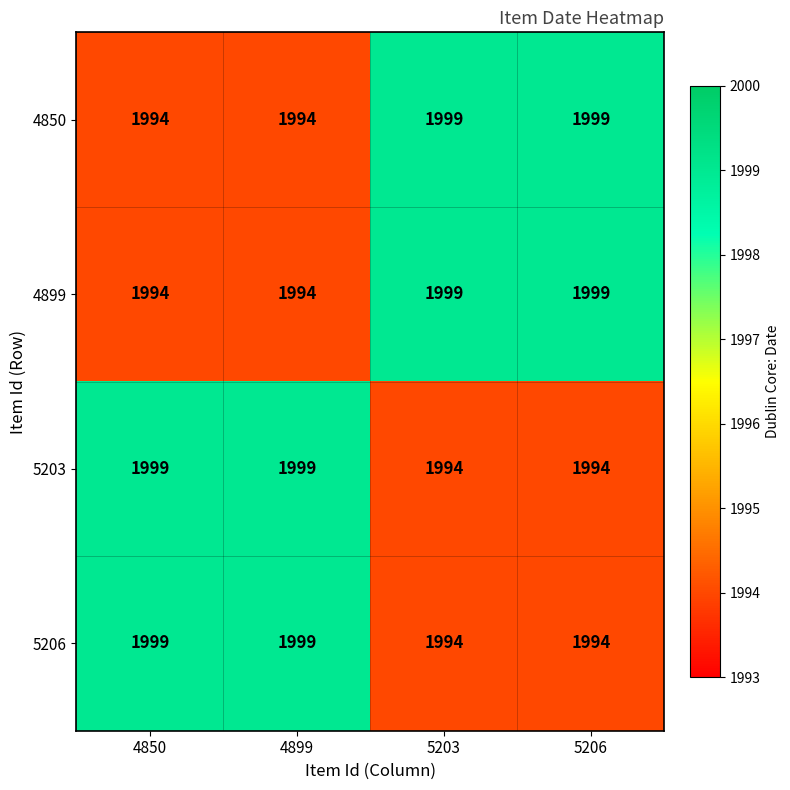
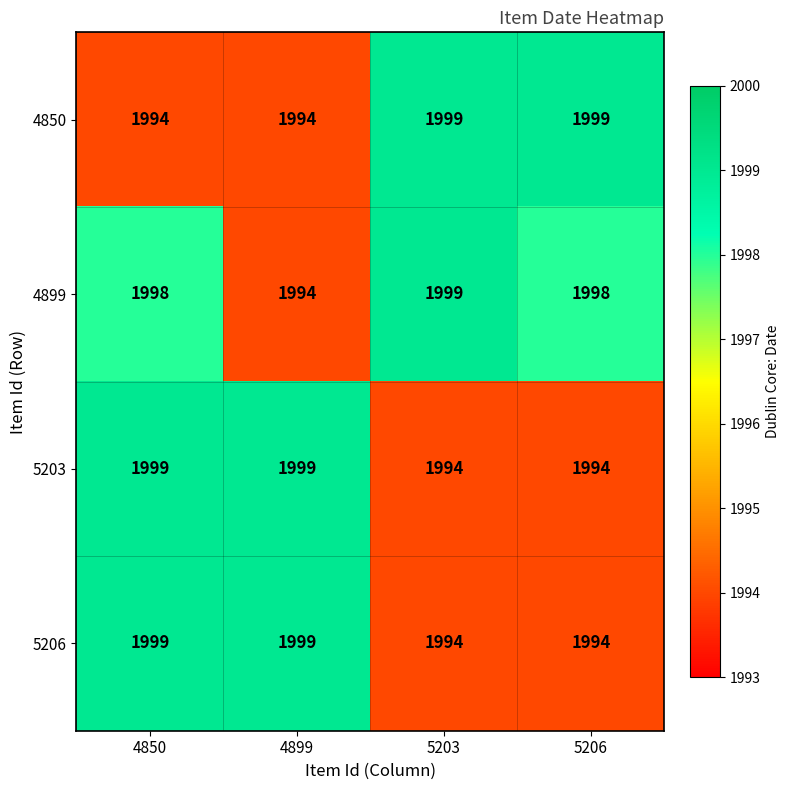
  {
    "4850": {
      "4850": 1994,
      "4899": 1994,
      "5203": 1999,
      "5206": 1999
    },
    "4899": {
-     "4850": 1994,
+     "4850": 1998,
      "4899": 1994,
      "5203": 1999,
-     "5206": 1999
+     "5206": 1998
    },
    "5203": {
      "4850": 1999,
      "4899": 1999,
      "5203": 1994,
      "5206": 1994
    },
    "5206": {
      "4850": 1999,
      "4899": 1999,
      "5203": 1994,
      "5206": 1994
    }
  }
